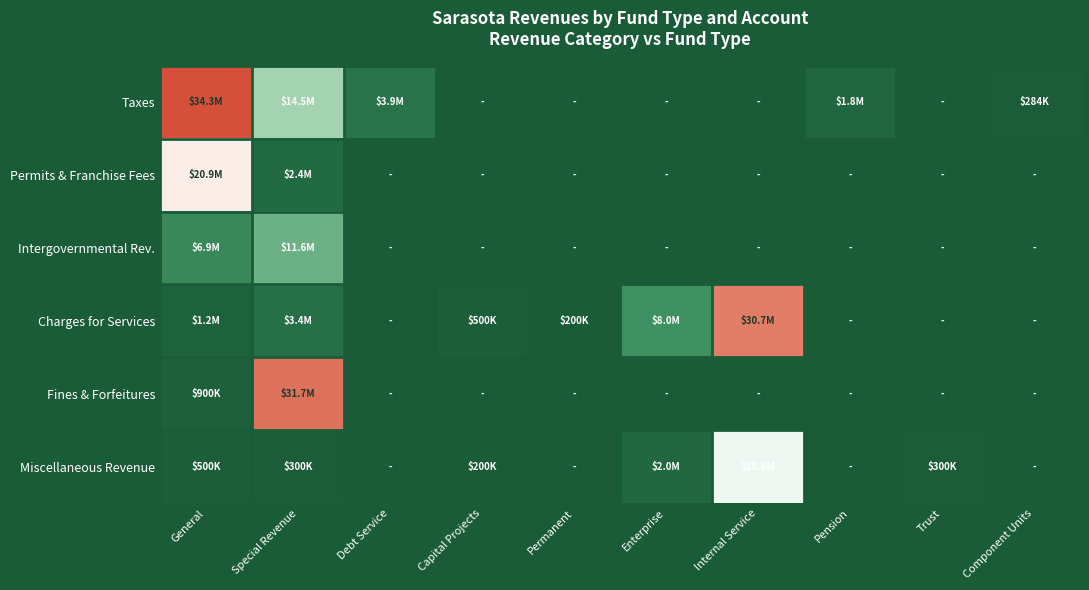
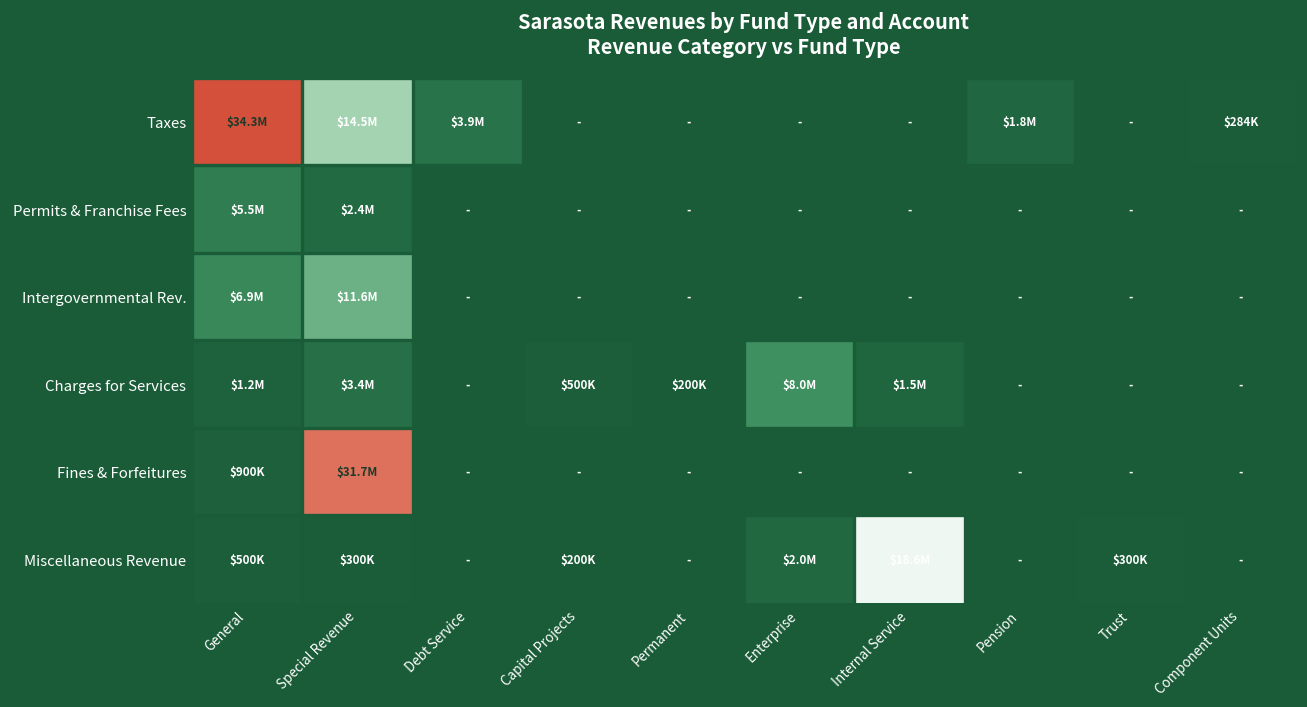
  {
    "Taxes": {
      "General": "$34.3M",
      "Special Revenue": "$14.5M",
      "Debt Service": "$3.9M",
      "Pension": "$1.8M",
      "Component Units": "$284K"
    },
    "Permits & Franchise Fees": {
-     "General": "$20.9M",
+     "General": "$5.5M",
      "Special Revenue": "$2.4M"
    },
    "Intergovernmental Rev.": {
      "General": "$6.9M",
      "Special Revenue": "$11.6M"
    },
    "Charges for Services": {
      "General": "$1.2M",
      "Special Revenue": "$3.4M",
      "Capital Projects": "$500K",
      "Permanent": "$200K",
      "Enterprise": "$8.0M",
-     "Internal Service": "$30.7M"
+     "Internal Service": "$1.5M"
    },
    "Fines & Forfeitures": {
      "General": "$900K",
      "Special Revenue": "$31.7M"
    },
    "Miscellaneous Revenue": {
      "General": "$500K",
      "Special Revenue": "$300K",
      "Capital Projects": "$200K",
      "Enterprise": "$2.0M",
      "Trust": "$300K"
    }
  }
